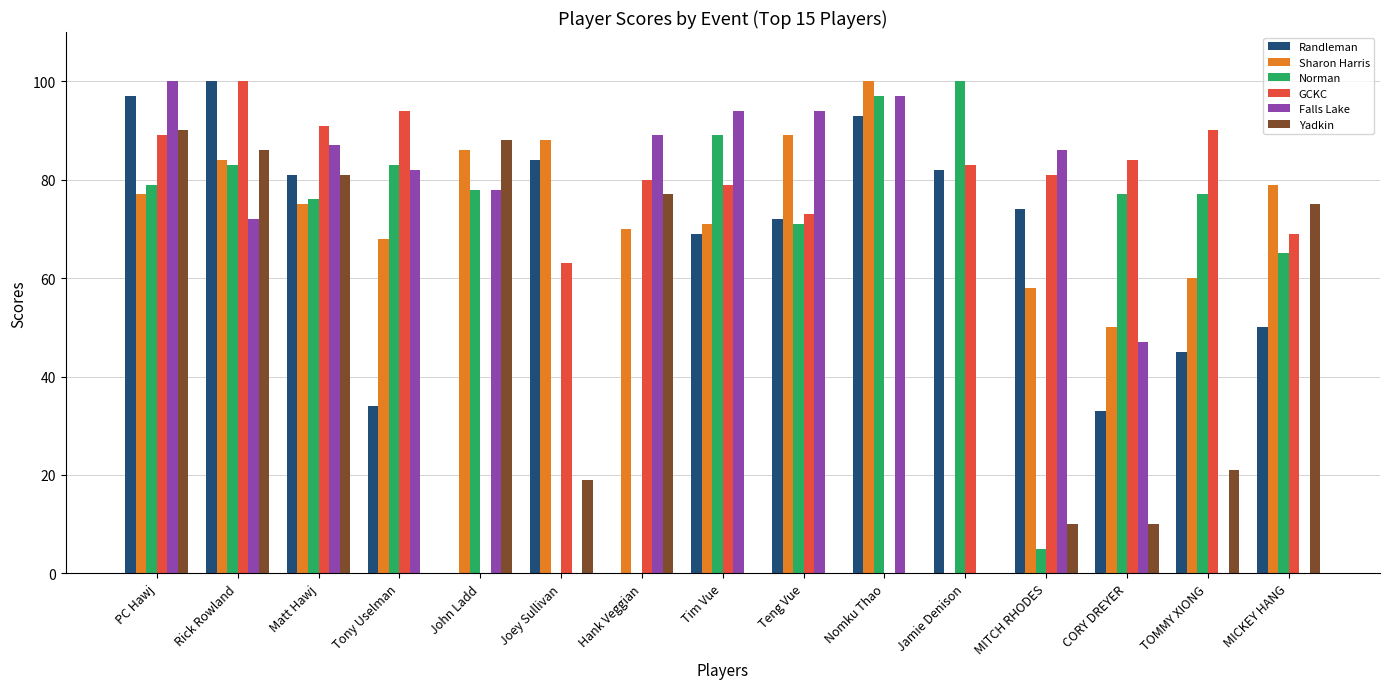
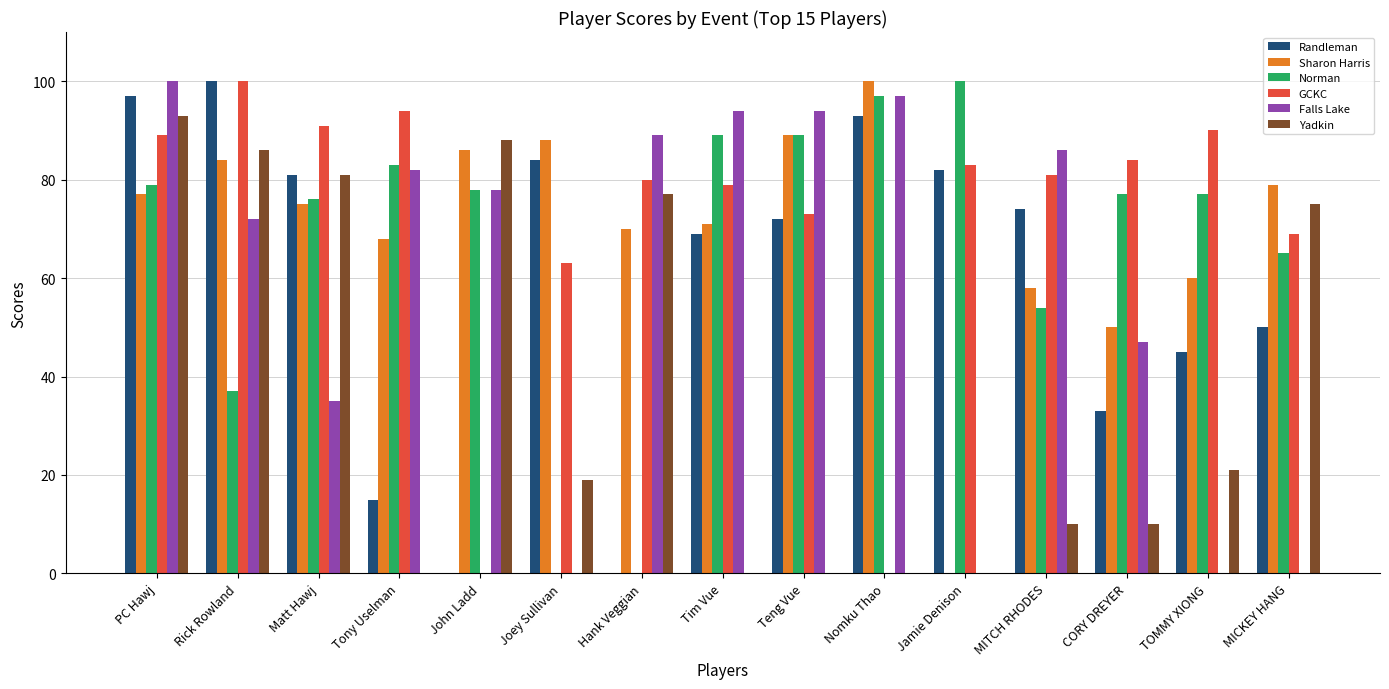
  {
    "Randleman": {
      "PC Hawj": 97,
      "Rick Rowland": 100,
      "Matt Hawj": 81,
-     "Tony Uselman": 34,
+     "Tony Uselman": 15,
      "John Ladd": 0,
      "Joey Sullivan": 84,
      "Hank Veggian": 0,
      "Tim Vue": 69,
      "Teng Vue": 72,
      "Nomku Thao": 93,
      "Jamie Denison": 82,
      "MITCH RHODES": 74,
      "CORY DREYER": 33,
      "TOMMY XIONG": 45,
      "MICKEY HANG": 50
    },
    "Norman": {
      "PC Hawj": 79,
-     "Rick Rowland": 83,
+     "Rick Rowland": 37,
      "Matt Hawj": 76,
      "Tony Uselman": 83,
      "John Ladd": 78,
      "Joey Sullivan": 0,
      "Hank Veggian": 0,
      "Tim Vue": 89,
-     "Teng Vue": 71,
+     "Teng Vue": 89,
      "Nomku Thao": 97,
      "Jamie Denison": 100,
-     "MITCH RHODES": 5,
+     "MITCH RHODES": 54,
      "CORY DREYER": 77,
      "TOMMY XIONG": 77,
      "MICKEY HANG": 65
    },
    "Falls Lake": {
      "PC Hawj": 100,
      "Rick Rowland": 72,
-     "Matt Hawj": 87,
+     "Matt Hawj": 35,
      "Tony Uselman": 82,
      "John Ladd": 78,
      "Joey Sullivan": 0,
      "Hank Veggian": 89,
      "Tim Vue": 94,
      "Teng Vue": 94,
      "Nomku Thao": 97,
      "Jamie Denison": 0,
      "MITCH RHODES": 86,
      "CORY DREYER": 47,
      "TOMMY XIONG": 0,
      "MICKEY HANG": 0
    },
    "Yadkin": {
-     "PC Hawj": 90,
+     "PC Hawj": 93,
      "Rick Rowland": 86,
      "Matt Hawj": 81,
      "Tony Uselman": 0,
      "John Ladd": 88,
      "Joey Sullivan": 19,
      "Hank Veggian": 77,
      "Tim Vue": 0,
      "Teng Vue": 0,
      "Nomku Thao": 0,
      "Jamie Denison": 0,
      "MITCH RHODES": 10,
      "CORY DREYER": 10,
      "TOMMY XIONG": 21,
      "MICKEY HANG": 75
    }
  }
